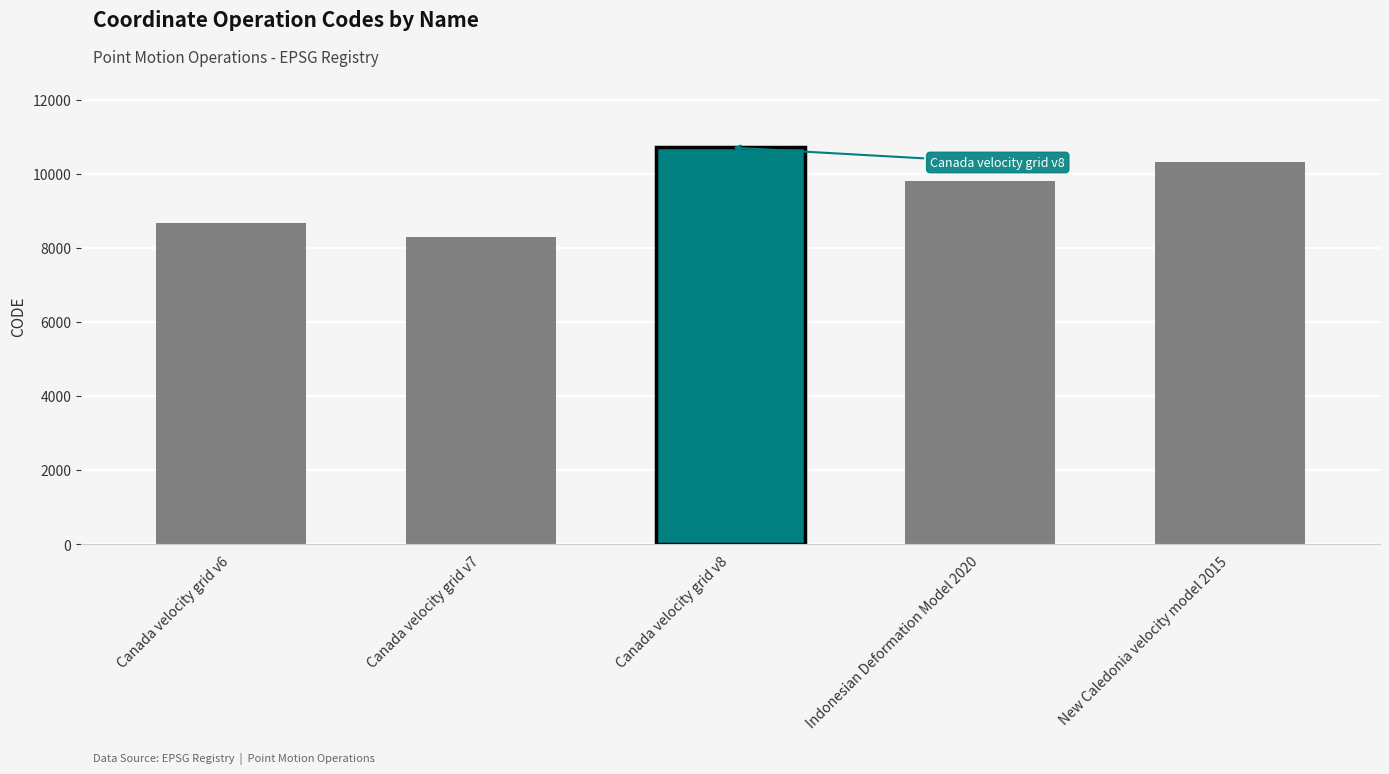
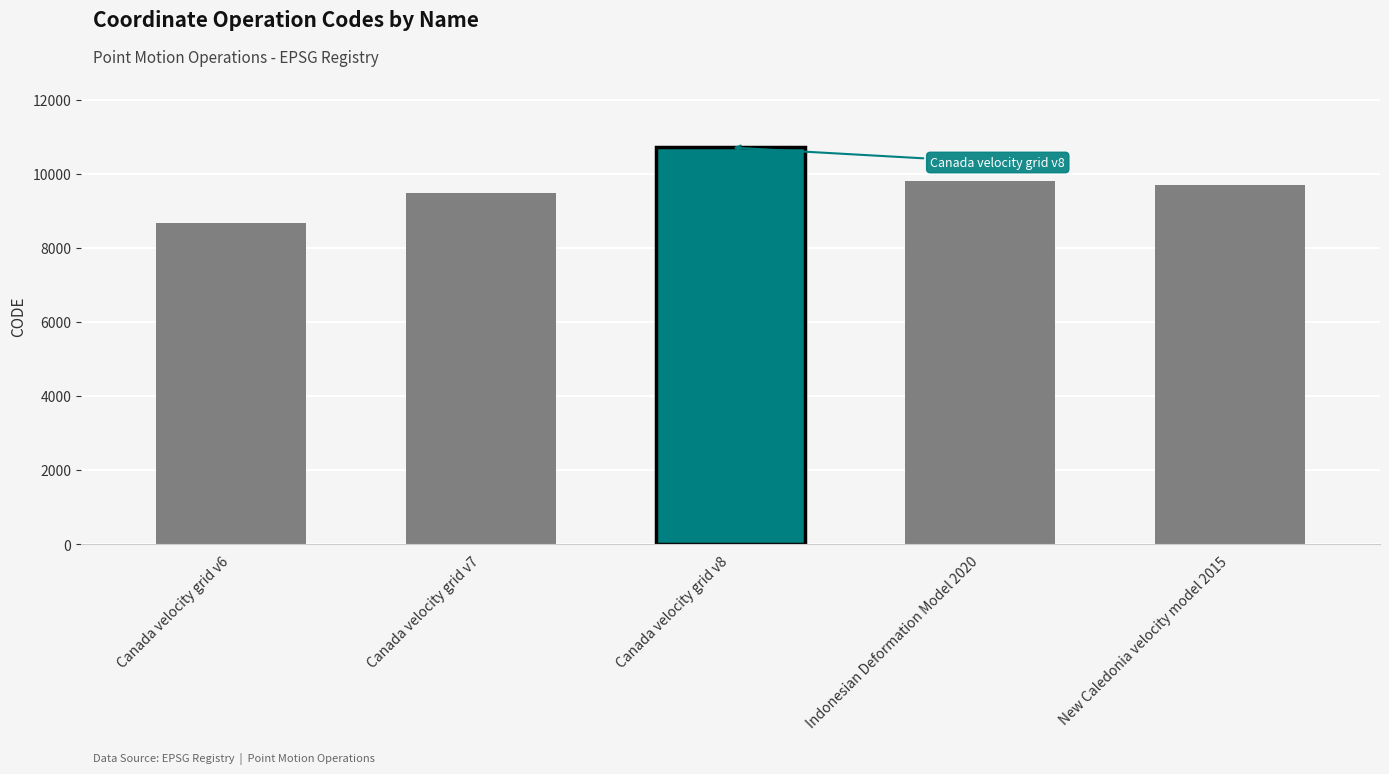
  {
    "Canada velocity grid v6": 8700,
-   "Canada velocity grid v7": 8300,
+   "Canada velocity grid v7": 9500,
    "Canada velocity grid v8": 10700,
    "Indonesian Deformation Model 2020": 9800,
-   "New Caledonia velocity model 2015": 10300
+   "New Caledonia velocity model 2015": 9700
  }
